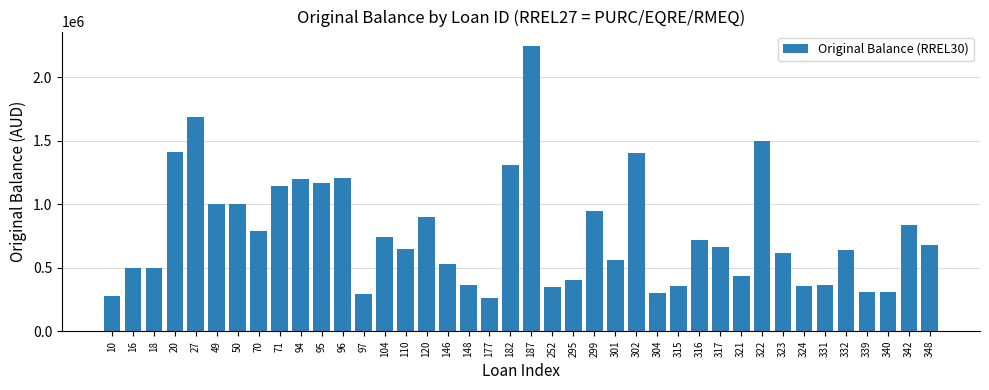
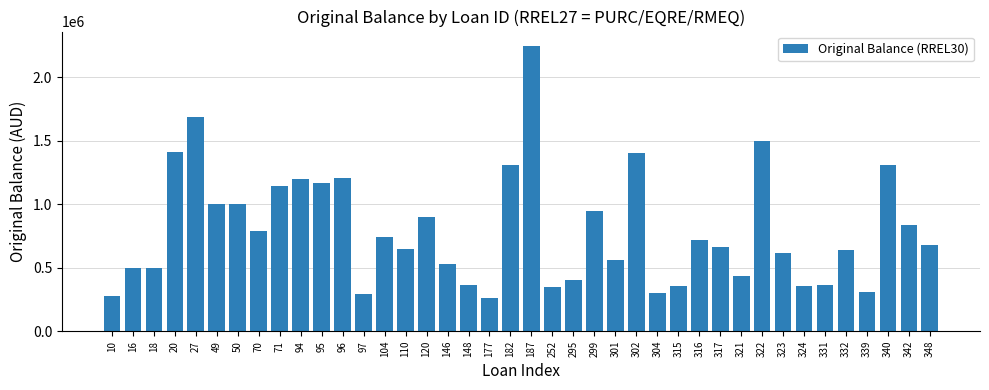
  {
    "10": 280000,
    "16": 500000,
    "18": 500000,
    "20": 1410000,
    "27": 1690000,
    "49": 1000000,
    "50": 1000000,
    "70": 790000,
    "71": 1140000,
    "94": 1200000,
    "95": 1170000,
    "96": 1210000,
    "97": 290000,
    "104": 740000,
    "110": 650000,
    "120": 900000,
    "146": 530000,
    "148": 360000,
    "177": 260000,
    "182": 1310000,
    "187": 2250000,
    "252": 350000,
    "295": 400000,
    "299": 950000,
    "301": 560000,
    "302": 1400000,
    "304": 300000,
    "315": 360000,
    "316": 720000,
    "317": 670000,
    "321": 430000,
    "322": 1500000,
    "323": 620000,
    "324": 360000,
    "331": 360000,
    "332": 640000,
    "339": 310000,
-   "340": 310000,
+   "340": 1300000,
    "342": 840000,
    "348": 680000
  }
